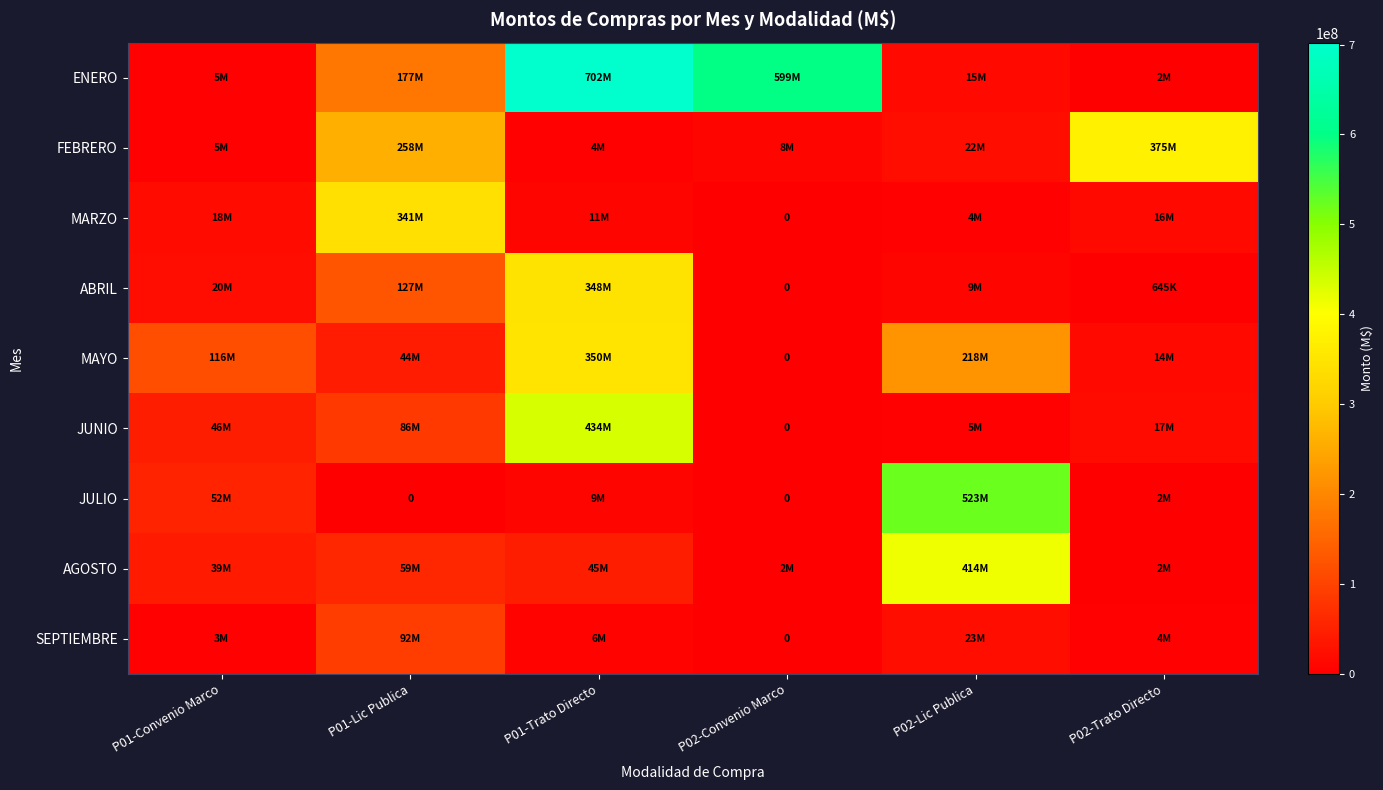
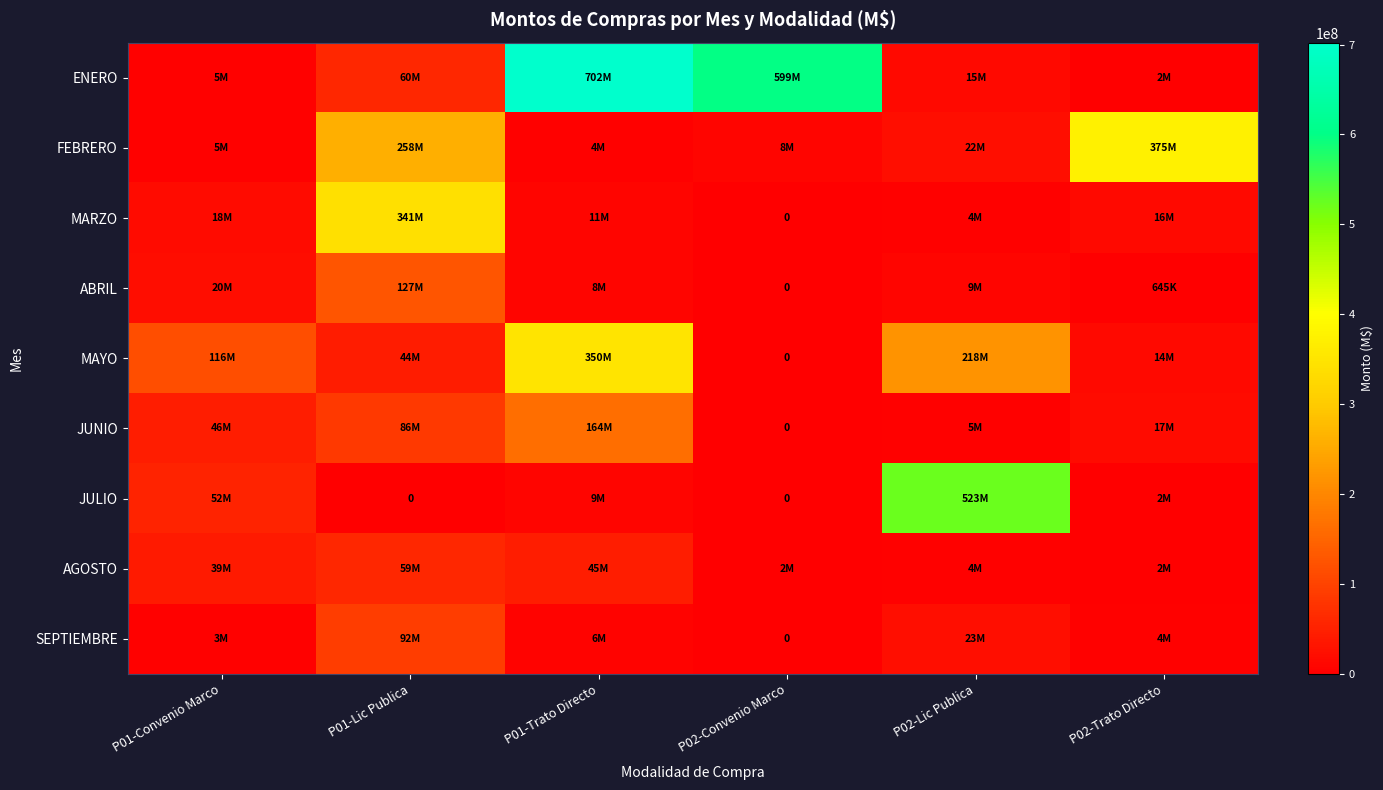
  {
    "ENERO": {
      "P01-Convenio Marco": "5M",
-     "P01-Lic Publica": "177M",
+     "P01-Lic Publica": "60M",
      "P01-Trato Directo": "702M",
      "P02-Convenio Marco": "599M",
      "P02-Lic Publica": "15M",
      "P02-Trato Directo": "2M"
    },
    "FEBRERO": {
      "P01-Convenio Marco": "5M",
      "P01-Lic Publica": "258M",
      "P01-Trato Directo": "4M",
      "P02-Convenio Marco": "8M",
      "P02-Lic Publica": "22M",
      "P02-Trato Directo": "375M"
    },
    "MARZO": {
      "P01-Convenio Marco": "18M",
      "P01-Lic Publica": "341M",
      "P01-Trato Directo": "11M",
      "P02-Convenio Marco": "0",
      "P02-Lic Publica": "4M",
      "P02-Trato Directo": "16M"
    },
    "ABRIL": {
      "P01-Convenio Marco": "20M",
      "P01-Lic Publica": "127M",
-     "P01-Trato Directo": "348M",
+     "P01-Trato Directo": "8M",
      "P02-Convenio Marco": "0",
      "P02-Lic Publica": "9M",
      "P02-Trato Directo": "645K"
    },
    "MAYO": {
      "P01-Convenio Marco": "116M",
      "P01-Lic Publica": "44M",
      "P01-Trato Directo": "350M",
      "P02-Convenio Marco": "0",
      "P02-Lic Publica": "218M",
      "P02-Trato Directo": "14M"
    },
    "JUNIO": {
      "P01-Convenio Marco": "46M",
      "P01-Lic Publica": "86M",
-     "P01-Trato Directo": "434M",
+     "P01-Trato Directo": "164M",
      "P02-Convenio Marco": "0",
      "P02-Lic Publica": "5M",
      "P02-Trato Directo": "17M"
    },
    "JULIO": {
      "P01-Convenio Marco": "52M",
      "P01-Lic Publica": "0",
      "P01-Trato Directo": "9M",
      "P02-Convenio Marco": "0",
      "P02-Lic Publica": "523M",
      "P02-Trato Directo": "2M"
    },
    "AGOSTO": {
      "P01-Convenio Marco": "39M",
      "P01-Lic Publica": "59M",
      "P01-Trato Directo": "45M",
      "P02-Convenio Marco": "2M",
-     "P02-Lic Publica": "414M",
+     "P02-Lic Publica": "4M",
      "P02-Trato Directo": "2M"
    },
    "SEPTIEMBRE": {
      "P01-Convenio Marco": "3M",
      "P01-Lic Publica": "92M",
      "P01-Trato Directo": "6M",
      "P02-Convenio Marco": "0",
      "P02-Lic Publica": "23M",
      "P02-Trato Directo": "4M"
    }
  }
